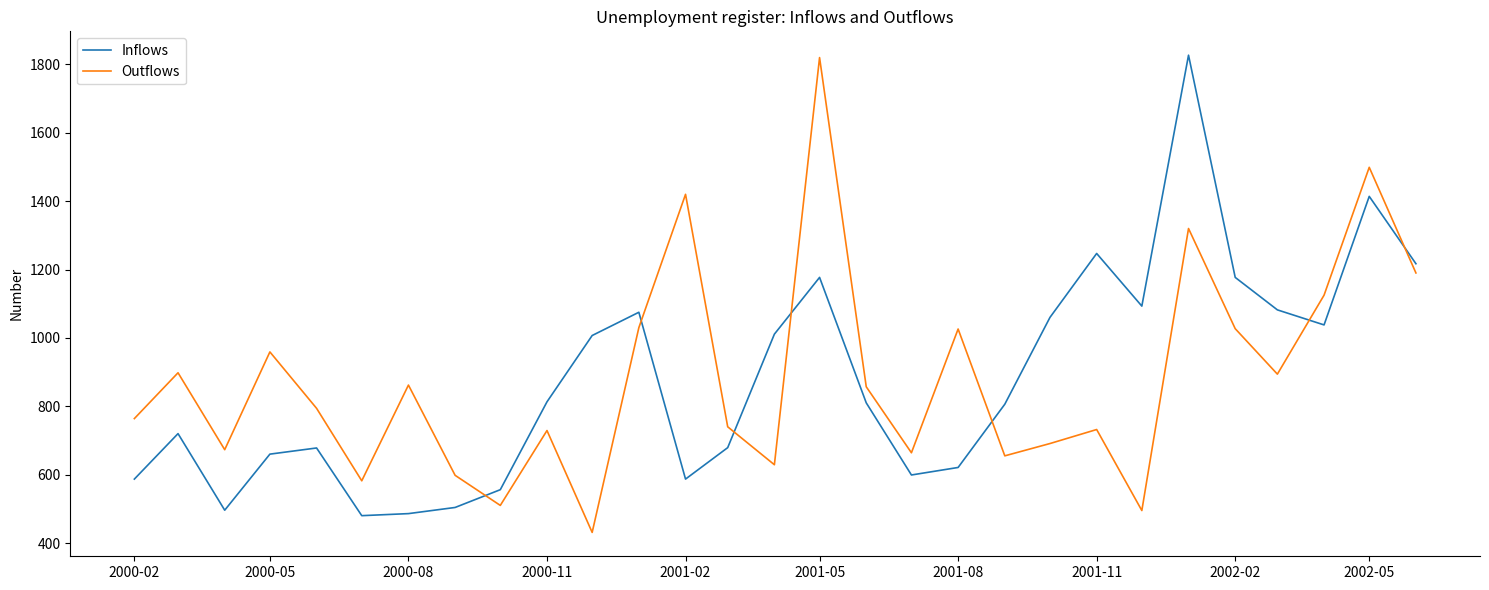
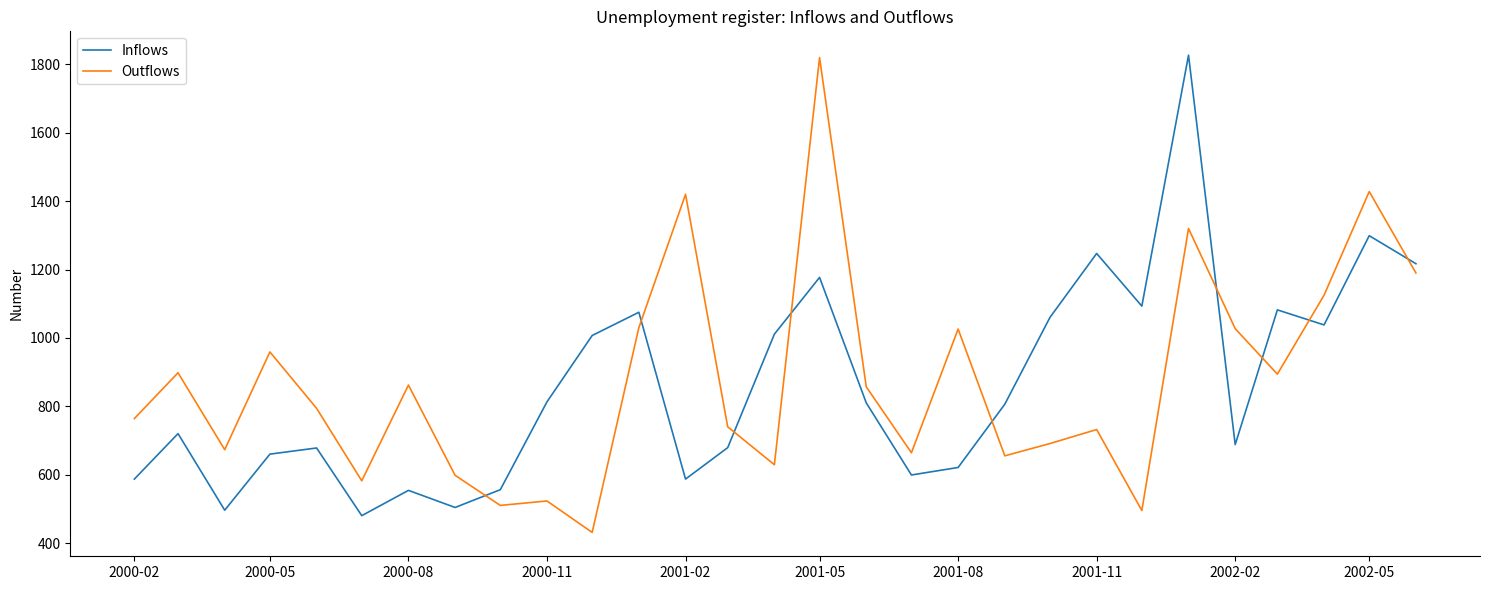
  {
    "Inflows": {
      "2000-02": 590,
      "2000-05": 660,
-     "2000-08": 490,
+     "2000-08": 550,
      "2000-11": 810,
      "2001-02": 590,
      "2001-05": 1180,
      "2001-08": 620,
      "2001-11": 1250,
-     "2002-02": 1180,
-     "2002-05": 1410
+     "2002-02": 690,
+     "2002-05": 1300
    },
    "Outflows": {
      "2000-02": 760,
      "2000-05": 960,
      "2000-08": 860,
-     "2000-11": 730,
+     "2000-11": 520,
      "2001-02": 1420,
      "2001-05": 1820,
      "2001-08": 1030,
      "2001-11": 730,
      "2002-02": 1030,
-     "2002-05": 1500
+     "2002-05": 1430
    }
  }
